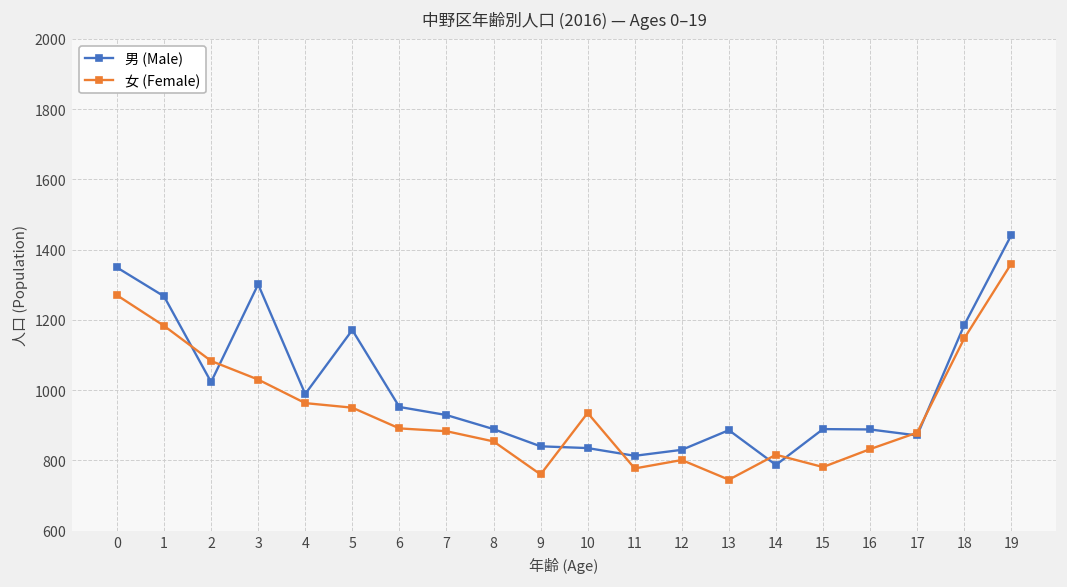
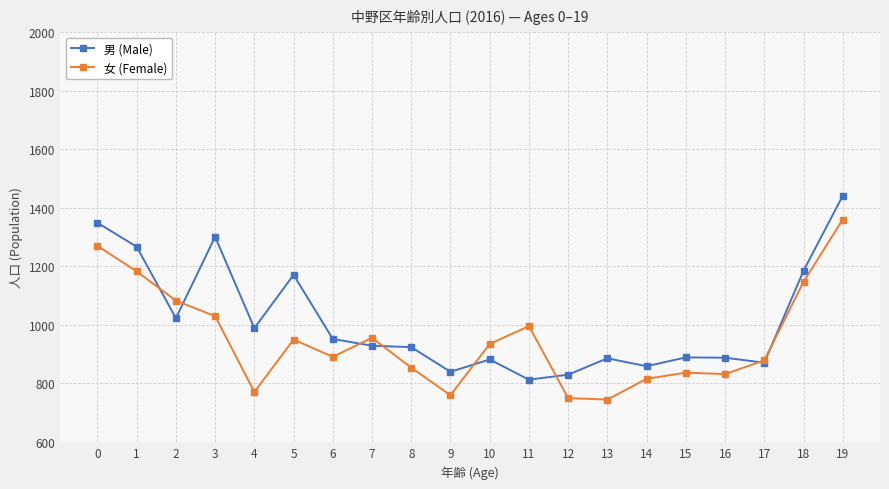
  {
    "男 (Male)": {
      "0": 1350,
      "1": 1270,
      "2": 1020,
      "3": 1300,
      "4": 990,
      "5": 1170,
      "6": 950,
      "7": 930,
-     "8": 890,
+     "8": 920,
      "9": 840,
-     "10": 840,
+     "10": 880,
      "11": 810,
      "12": 830,
      "13": 890,
-     "14": 790,
+     "14": 860,
      "15": 890,
      "16": 890,
      "18": 1190,
      "19": 1440
    },
    "女 (Female)": {
      "0": 1270,
      "1": 1180,
      "2": 1080,
      "3": 1030,
-     "4": 960,
+     "4": 770,
      "5": 950,
      "6": 890,
-     "7": 880,
+     "7": 960,
      "8": 850,
      "9": 760,
      "10": 940,
-     "11": 780,
-     "12": 800,
+     "11": 1000,
+     "12": 750,
      "13": 750,
      "14": 820,
-     "15": 780,
+     "15": 840,
      "16": 830,
      "18": 1150,
      "19": 1360
    }
  }
